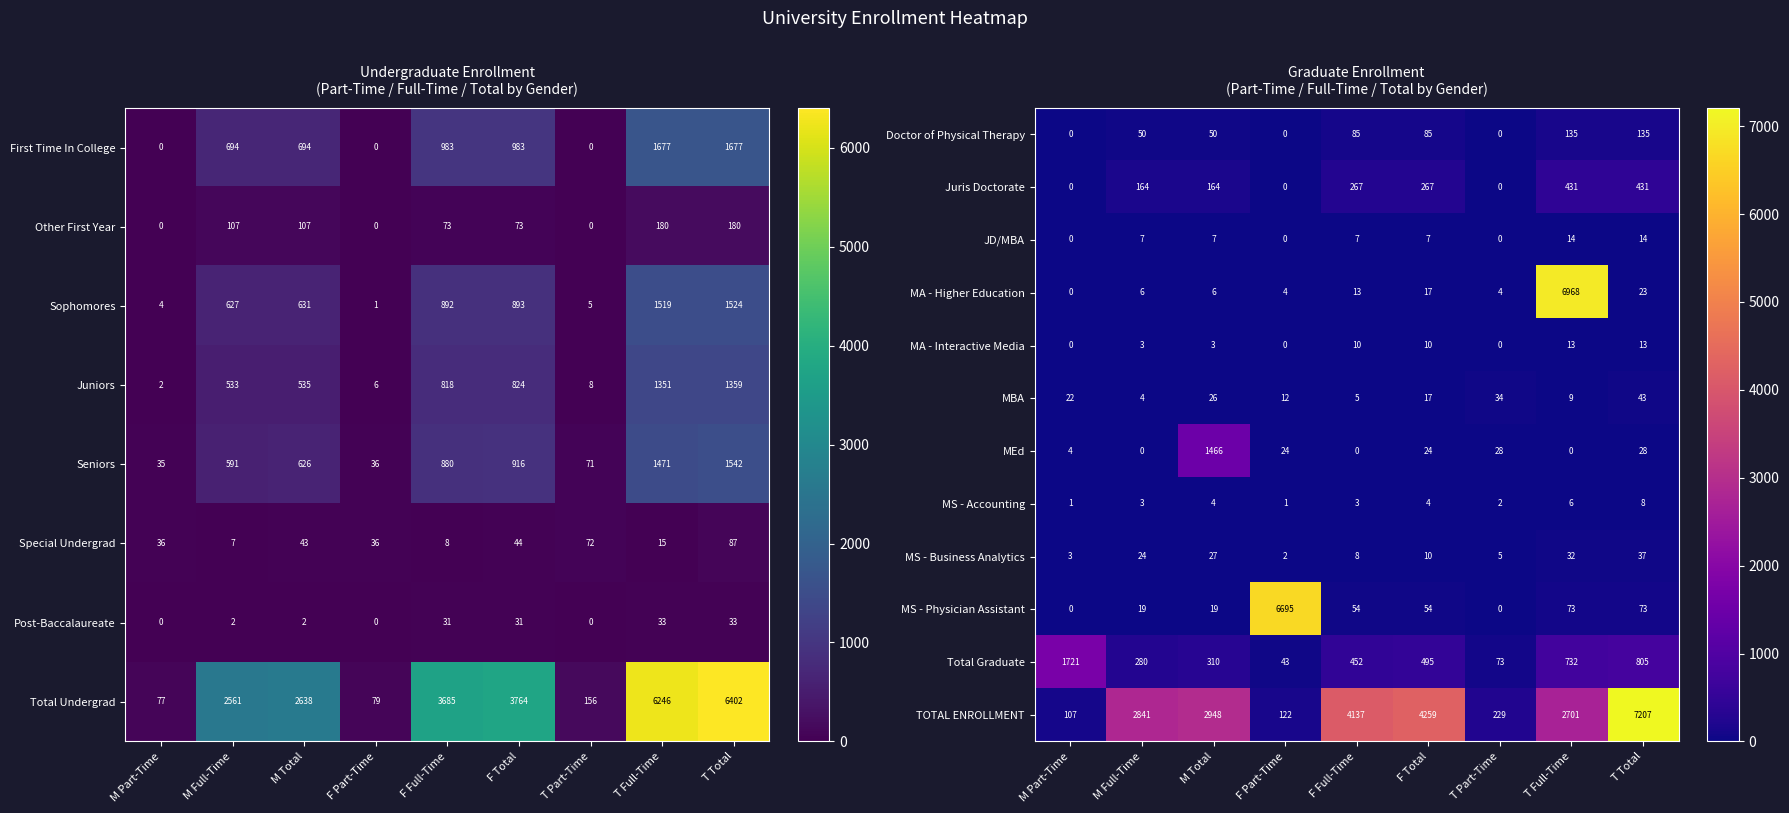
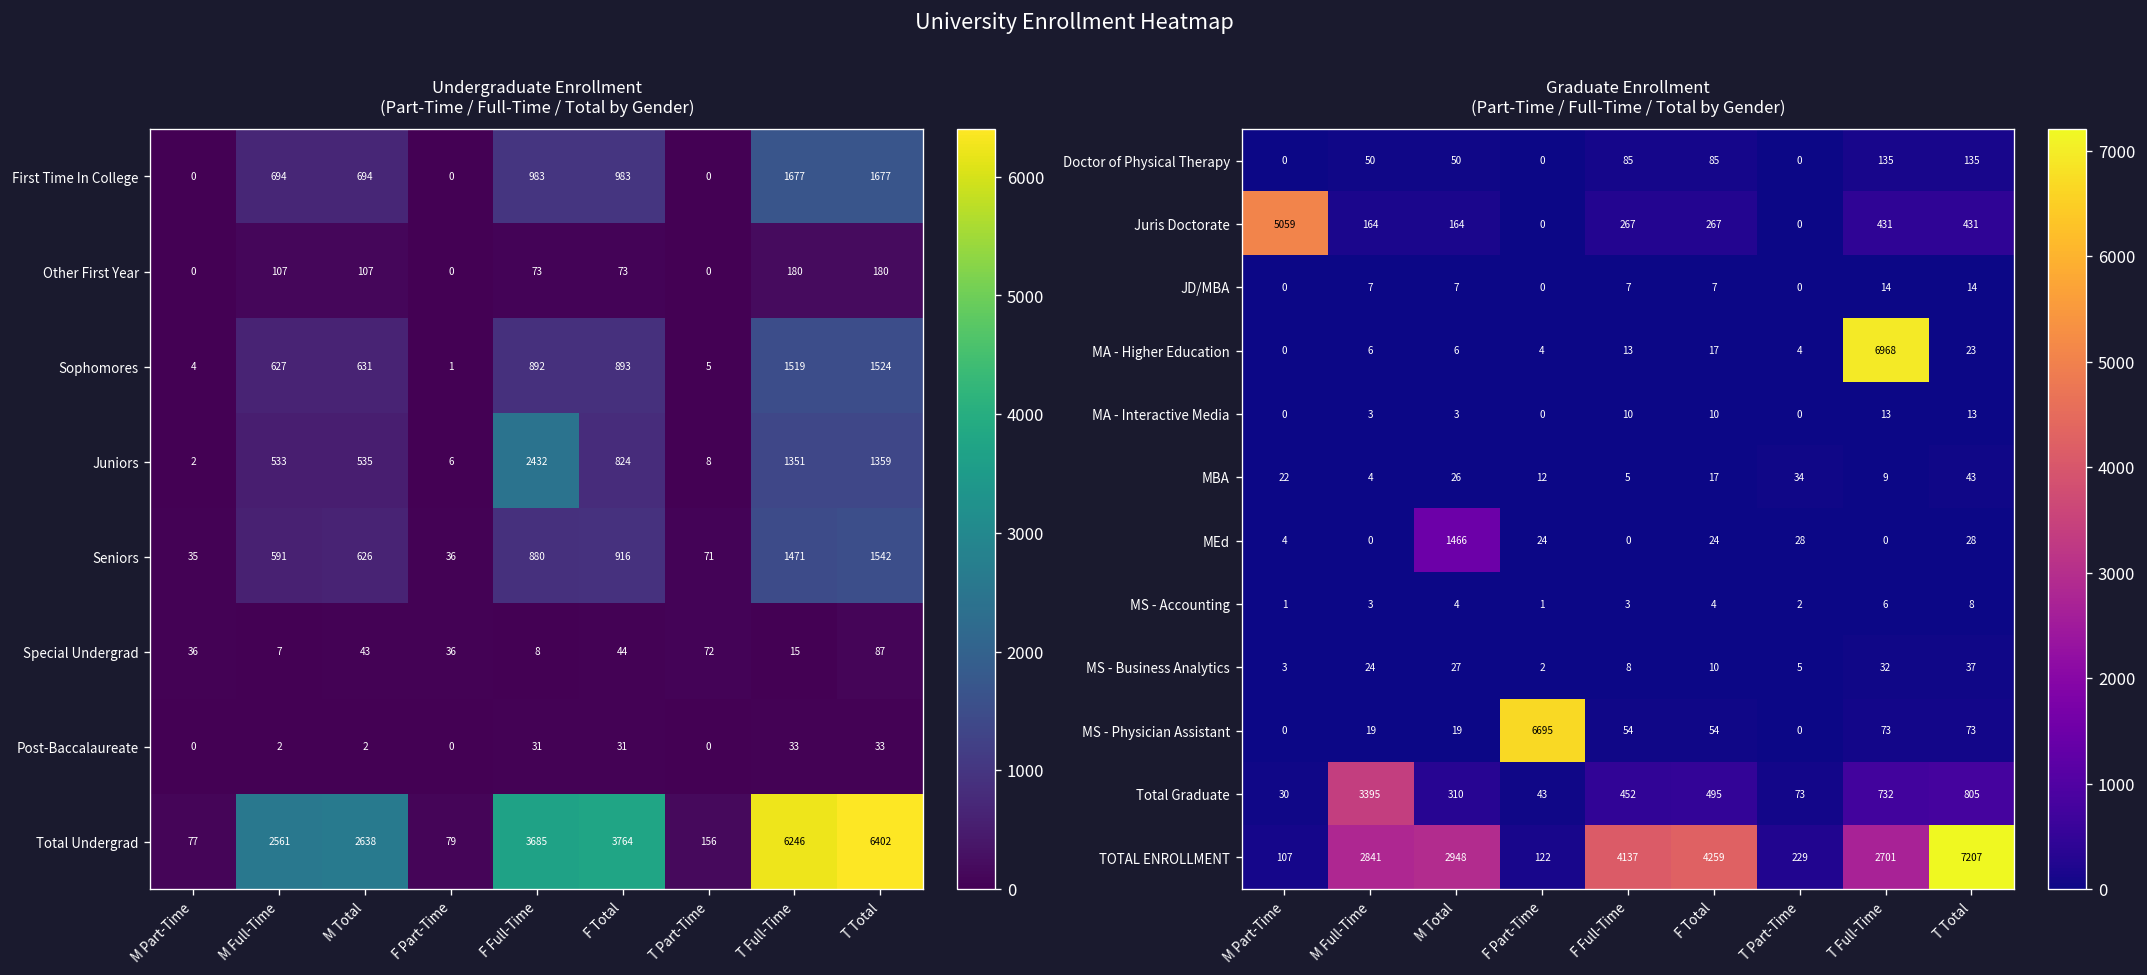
  {
    "Undergraduate Enrollment (Part-Time / Full-Time / Total by Gender)": {
      "First Time In College": {
        "M Part-Time": 0,
        "M Full-Time": 694,
        "M Total": 694,
        "F Part-Time": 0,
        "F Full-Time": 983,
        "F Total": 983,
        "T Part-Time": 0,
        "T Full-Time": 1677,
        "T Total": 1677
      },
      "Other First Year": {
        "M Part-Time": 0,
        "M Full-Time": 107,
        "M Total": 107,
        "F Part-Time": 0,
        "F Full-Time": 73,
        "F Total": 73,
        "T Part-Time": 0,
        "T Full-Time": 180,
        "T Total": 180
      },
      "Sophomores": {
        "M Part-Time": 4,
        "M Full-Time": 627,
        "M Total": 631,
        "F Part-Time": 1,
        "F Full-Time": 892,
        "F Total": 893,
        "T Part-Time": 5,
        "T Full-Time": 1519,
        "T Total": 1524
      },
      "Juniors": {
        "M Part-Time": 2,
        "M Full-Time": 533,
        "M Total": 535,
        "F Part-Time": 6,
-       "F Full-Time": 818,
+       "F Full-Time": 2432,
        "F Total": 824,
        "T Part-Time": 8,
        "T Full-Time": 1351,
        "T Total": 1359
      },
      "Seniors": {
        "M Part-Time": 35,
        "M Full-Time": 591,
        "M Total": 626,
        "F Part-Time": 36,
        "F Full-Time": 880,
        "F Total": 916,
        "T Part-Time": 71,
        "T Full-Time": 1471,
        "T Total": 1542
      },
      "Special Undergrad": {
        "M Part-Time": 36,
        "M Full-Time": 7,
        "M Total": 43,
        "F Part-Time": 36,
        "F Full-Time": 8,
        "F Total": 44,
        "T Part-Time": 72,
        "T Full-Time": 15,
        "T Total": 87
      },
      "Post-Baccalaureate": {
        "M Part-Time": 0,
        "M Full-Time": 2,
        "M Total": 2,
        "F Part-Time": 0,
        "F Full-Time": 31,
        "F Total": 31,
        "T Part-Time": 0,
        "T Full-Time": 33,
        "T Total": 33
      },
      "Total Undergrad": {
        "M Part-Time": 77,
        "M Full-Time": 2561,
        "M Total": 2638,
        "F Part-Time": 79,
        "F Full-Time": 3685,
        "F Total": 3764,
        "T Part-Time": 156,
        "T Full-Time": 6246,
        "T Total": 6402
      }
    },
    "Graduate Enrollment (Part-Time / Full-Time / Total by Gender)": {
      "Doctor of Physical Therapy": {
        "M Part-Time": 0,
        "M Full-Time": 50,
        "M Total": 50,
        "F Part-Time": 0,
        "F Full-Time": 85,
        "F Total": 85,
        "T Part-Time": 0,
        "T Full-Time": 135,
        "T Total": 135
      },
      "Juris Doctorate": {
-       "M Part-Time": 0,
+       "M Part-Time": 5059,
        "M Full-Time": 164,
        "M Total": 164,
        "F Part-Time": 0,
        "F Full-Time": 267,
        "F Total": 267,
        "T Part-Time": 0,
        "T Full-Time": 431,
        "T Total": 431
      },
      "JD/MBA": {
        "M Part-Time": 0,
        "M Full-Time": 7,
        "M Total": 7,
        "F Part-Time": 0,
        "F Full-Time": 7,
        "F Total": 7,
        "T Part-Time": 0,
        "T Full-Time": 14,
        "T Total": 14
      },
      "MA - Higher Education": {
        "M Part-Time": 0,
        "M Full-Time": 6,
        "M Total": 6,
        "F Part-Time": 4,
        "F Full-Time": 13,
        "F Total": 17,
        "T Part-Time": 4,
        "T Full-Time": 6968,
        "T Total": 23
      },
      "MA - Interactive Media": {
        "M Part-Time": 0,
        "M Full-Time": 3,
        "M Total": 3,
        "F Part-Time": 0,
        "F Full-Time": 10,
        "F Total": 10,
        "T Part-Time": 0,
        "T Full-Time": 13,
        "T Total": 13
      },
      "MBA": {
        "M Part-Time": 22,
        "M Full-Time": 4,
        "M Total": 26,
        "F Part-Time": 12,
        "F Full-Time": 5,
        "F Total": 17,
        "T Part-Time": 34,
        "T Full-Time": 9,
        "T Total": 43
      },
      "MEd": {
        "M Part-Time": 4,
        "M Full-Time": 0,
        "M Total": 1466,
        "F Part-Time": 24,
        "F Full-Time": 0,
        "F Total": 24,
        "T Part-Time": 28,
        "T Full-Time": 0,
        "T Total": 28
      },
      "MS - Accounting": {
        "M Part-Time": 1,
        "M Full-Time": 3,
        "M Total": 4,
        "F Part-Time": 1,
        "F Full-Time": 3,
        "F Total": 4,
        "T Part-Time": 2,
        "T Full-Time": 6,
        "T Total": 8
      },
      "MS - Business Analytics": {
        "M Part-Time": 3,
        "M Full-Time": 24,
        "M Total": 27,
        "F Part-Time": 2,
        "F Full-Time": 8,
        "F Total": 10,
        "T Part-Time": 5,
        "T Full-Time": 32,
        "T Total": 37
      },
      "MS - Physician Assistant": {
        "M Part-Time": 0,
        "M Full-Time": 19,
        "M Total": 19,
        "F Part-Time": 6695,
        "F Full-Time": 54,
        "F Total": 54,
        "T Part-Time": 0,
        "T Full-Time": 73,
        "T Total": 73
      },
      "Total Graduate": {
-       "M Part-Time": 1721,
-       "M Full-Time": 280,
+       "M Part-Time": 30,
+       "M Full-Time": 3395,
        "M Total": 310,
        "F Part-Time": 43,
        "F Full-Time": 452,
        "F Total": 495,
        "T Part-Time": 73,
        "T Full-Time": 732,
        "T Total": 805
      },
      "TOTAL ENROLLMENT": {
        "M Part-Time": 107,
        "M Full-Time": 2841,
        "M Total": 2948,
        "F Part-Time": 122,
        "F Full-Time": 4137,
        "F Total": 4259,
        "T Part-Time": 229,
        "T Full-Time": 2701,
        "T Total": 7207
      }
    }
  }
